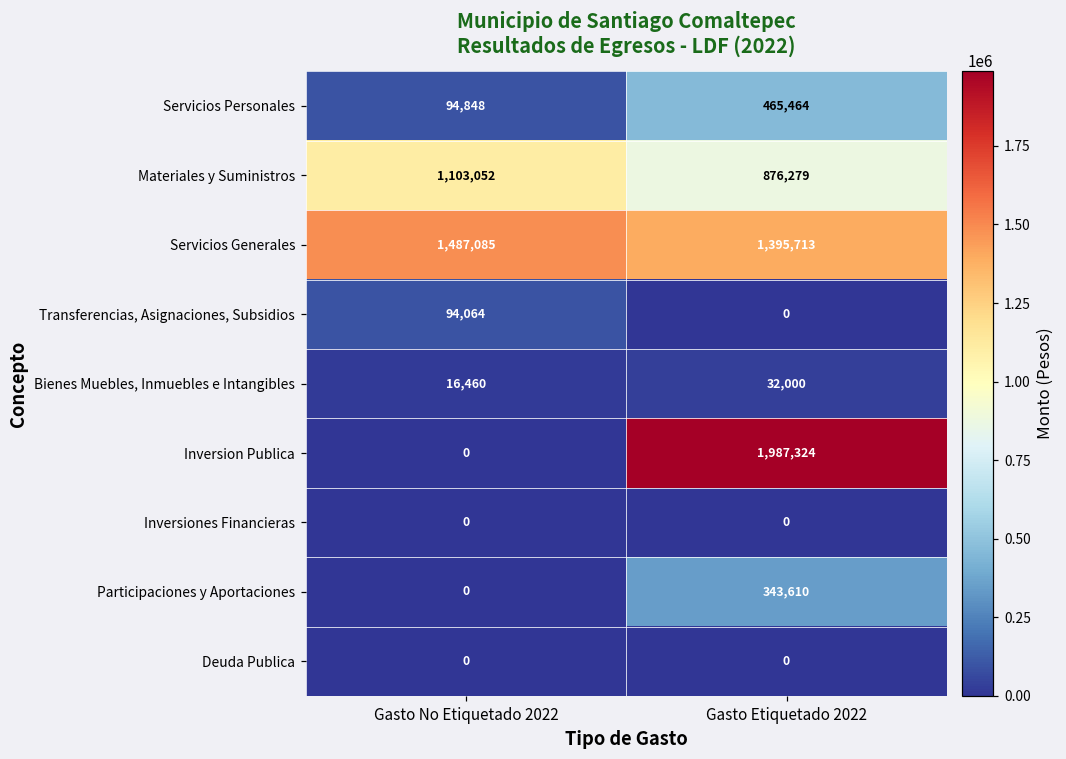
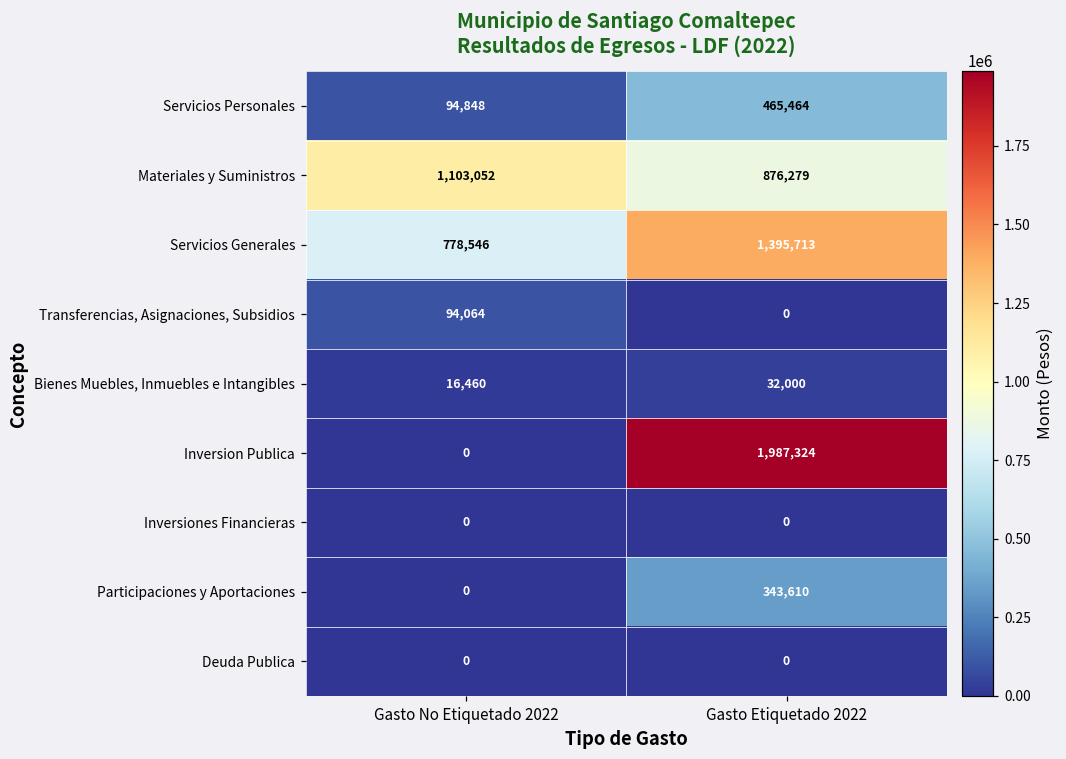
  {
    "Servicios Personales": {
      "Gasto No Etiquetado 2022": "94,848",
      "Gasto Etiquetado 2022": "465,464"
    },
    "Materiales y Suministros": {
      "Gasto No Etiquetado 2022": "1,103,052",
      "Gasto Etiquetado 2022": "876,279"
    },
    "Servicios Generales": {
-     "Gasto No Etiquetado 2022": "1,487,085",
+     "Gasto No Etiquetado 2022": "778,546",
      "Gasto Etiquetado 2022": "1,395,713"
    },
    "Transferencias, Asignaciones, Subsidios": {
      "Gasto No Etiquetado 2022": "94,064",
      "Gasto Etiquetado 2022": "0"
    },
    "Bienes Muebles, Inmuebles e Intangibles": {
      "Gasto No Etiquetado 2022": "16,460",
      "Gasto Etiquetado 2022": "32,000"
    },
    "Inversion Publica": {
      "Gasto No Etiquetado 2022": "0",
      "Gasto Etiquetado 2022": "1,987,324"
    },
    "Inversiones Financieras": {
      "Gasto No Etiquetado 2022": "0",
      "Gasto Etiquetado 2022": "0"
    },
    "Participaciones y Aportaciones": {
      "Gasto No Etiquetado 2022": "0",
      "Gasto Etiquetado 2022": "343,610"
    },
    "Deuda Publica": {
      "Gasto No Etiquetado 2022": "0",
      "Gasto Etiquetado 2022": "0"
    }
  }
